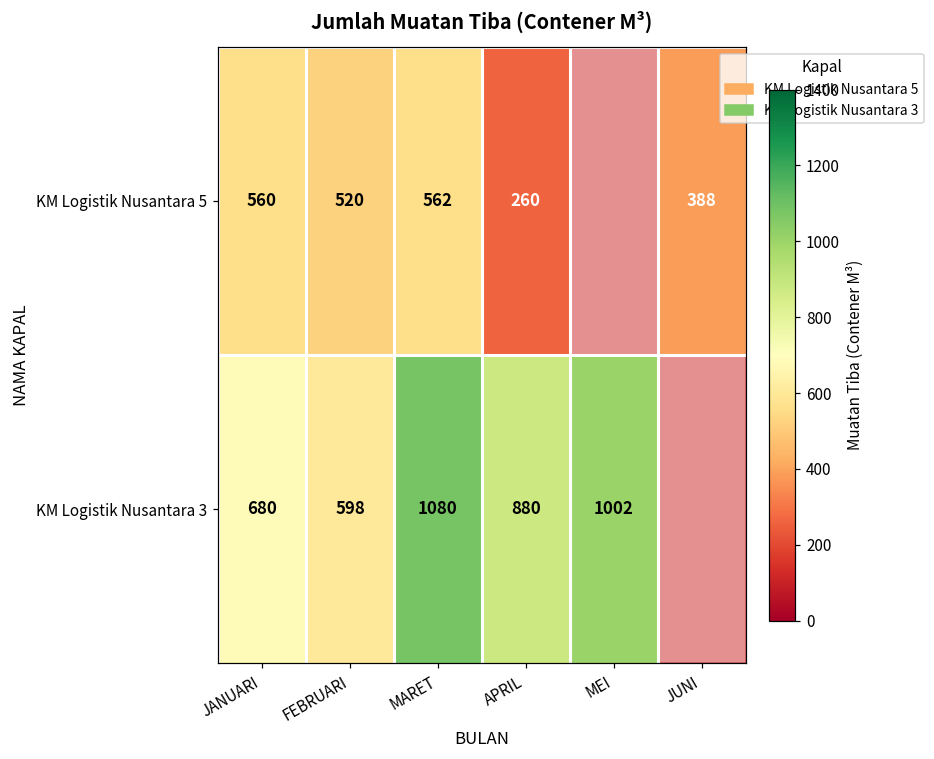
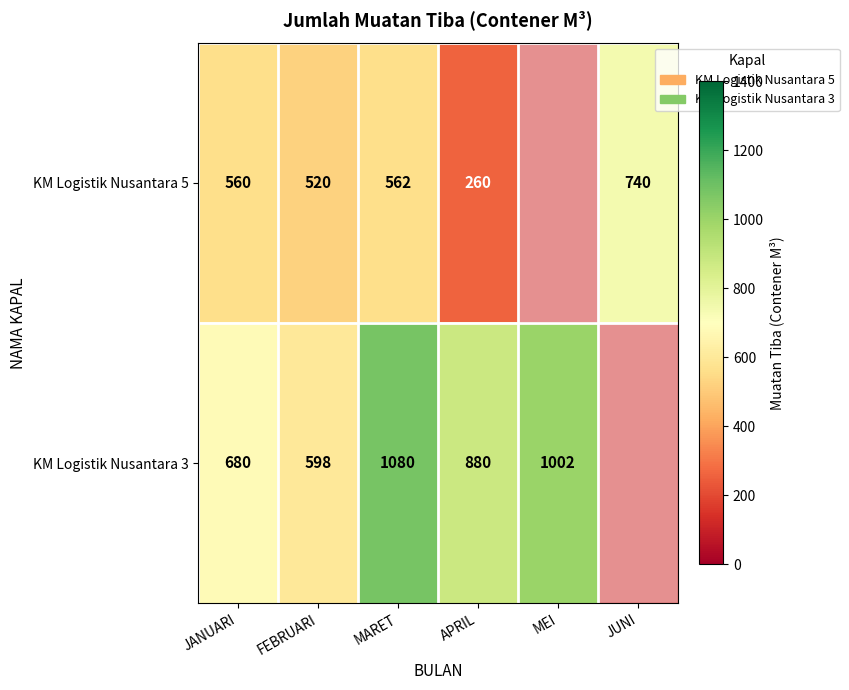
  {
    "KM Logistik Nusantara 5": {
      "JANUARI": 560,
      "FEBRUARI": 520,
      "MARET": 562,
      "APRIL": 260,
-     "JUNI": 388
+     "JUNI": 740
    },
    "KM Logistik Nusantara 3": {
      "JANUARI": 680,
      "FEBRUARI": 598,
      "MARET": 1080,
      "APRIL": 880,
      "MEI": 1002
    }
  }
